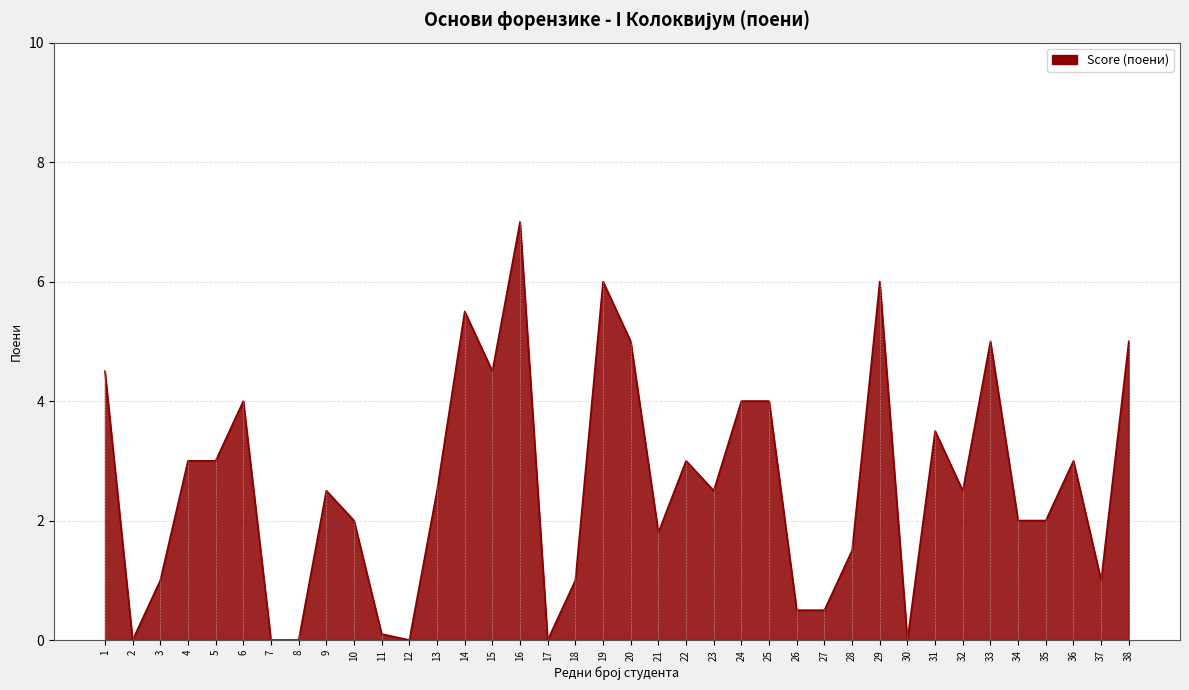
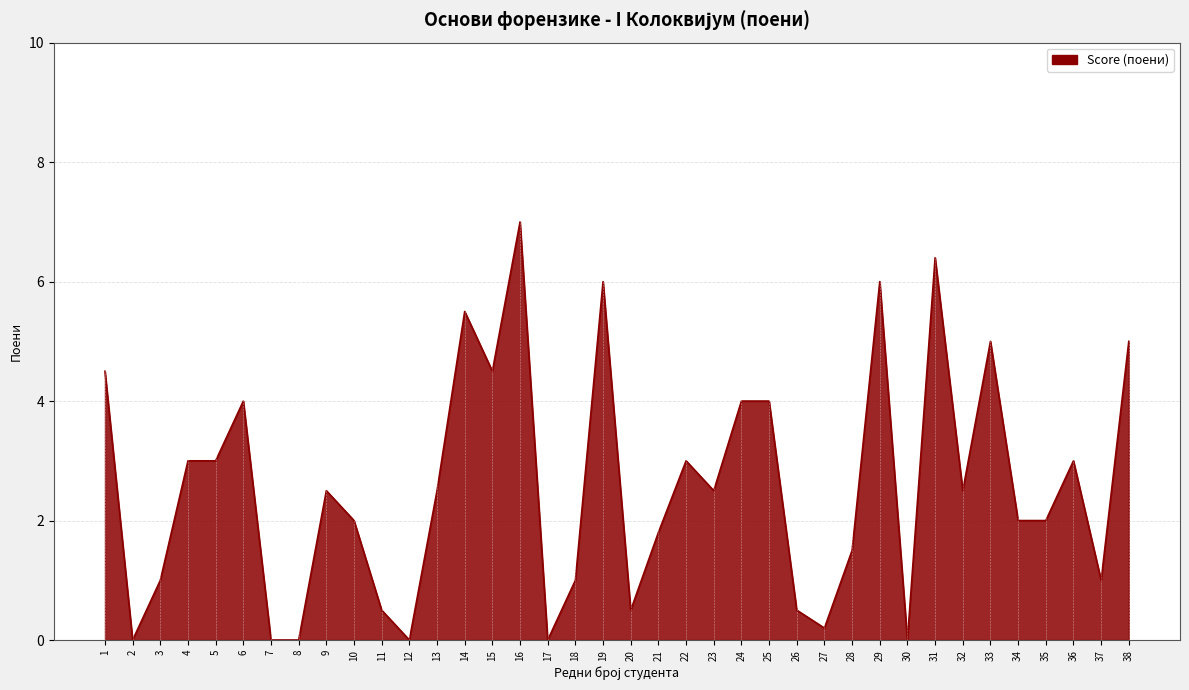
  {
    "1": 4.5,
    "2": 0.0,
    "3": 1.0,
    "4": 3.0,
    "5": 3.0,
    "6": 4.0,
    "7": 0.0,
    "8": 0.0,
    "9": 2.5,
    "10": 2.0,
-   "11": 0.1,
+   "11": 0.5,
    "12": 0.0,
    "13": 2.5,
    "14": 5.5,
    "15": 4.5,
    "16": 7.0,
    "17": 0.0,
    "18": 1.0,
    "19": 6.0,
-   "20": 5.0,
+   "20": 0.5,
    "21": 1.8,
    "22": 3.0,
    "23": 2.5,
    "24": 4.0,
    "25": 4.0,
    "26": 0.5,
-   "27": 0.5,
+   "27": 0.2,
    "28": 1.5,
    "29": 6.0,
    "30": 0.0,
-   "31": 3.5,
+   "31": 6.4,
    "32": 2.5,
    "33": 5.0,
    "34": 2.0,
    "35": 2.0,
    "36": 3.0,
    "37": 1.0,
    "38": 5.0
  }
